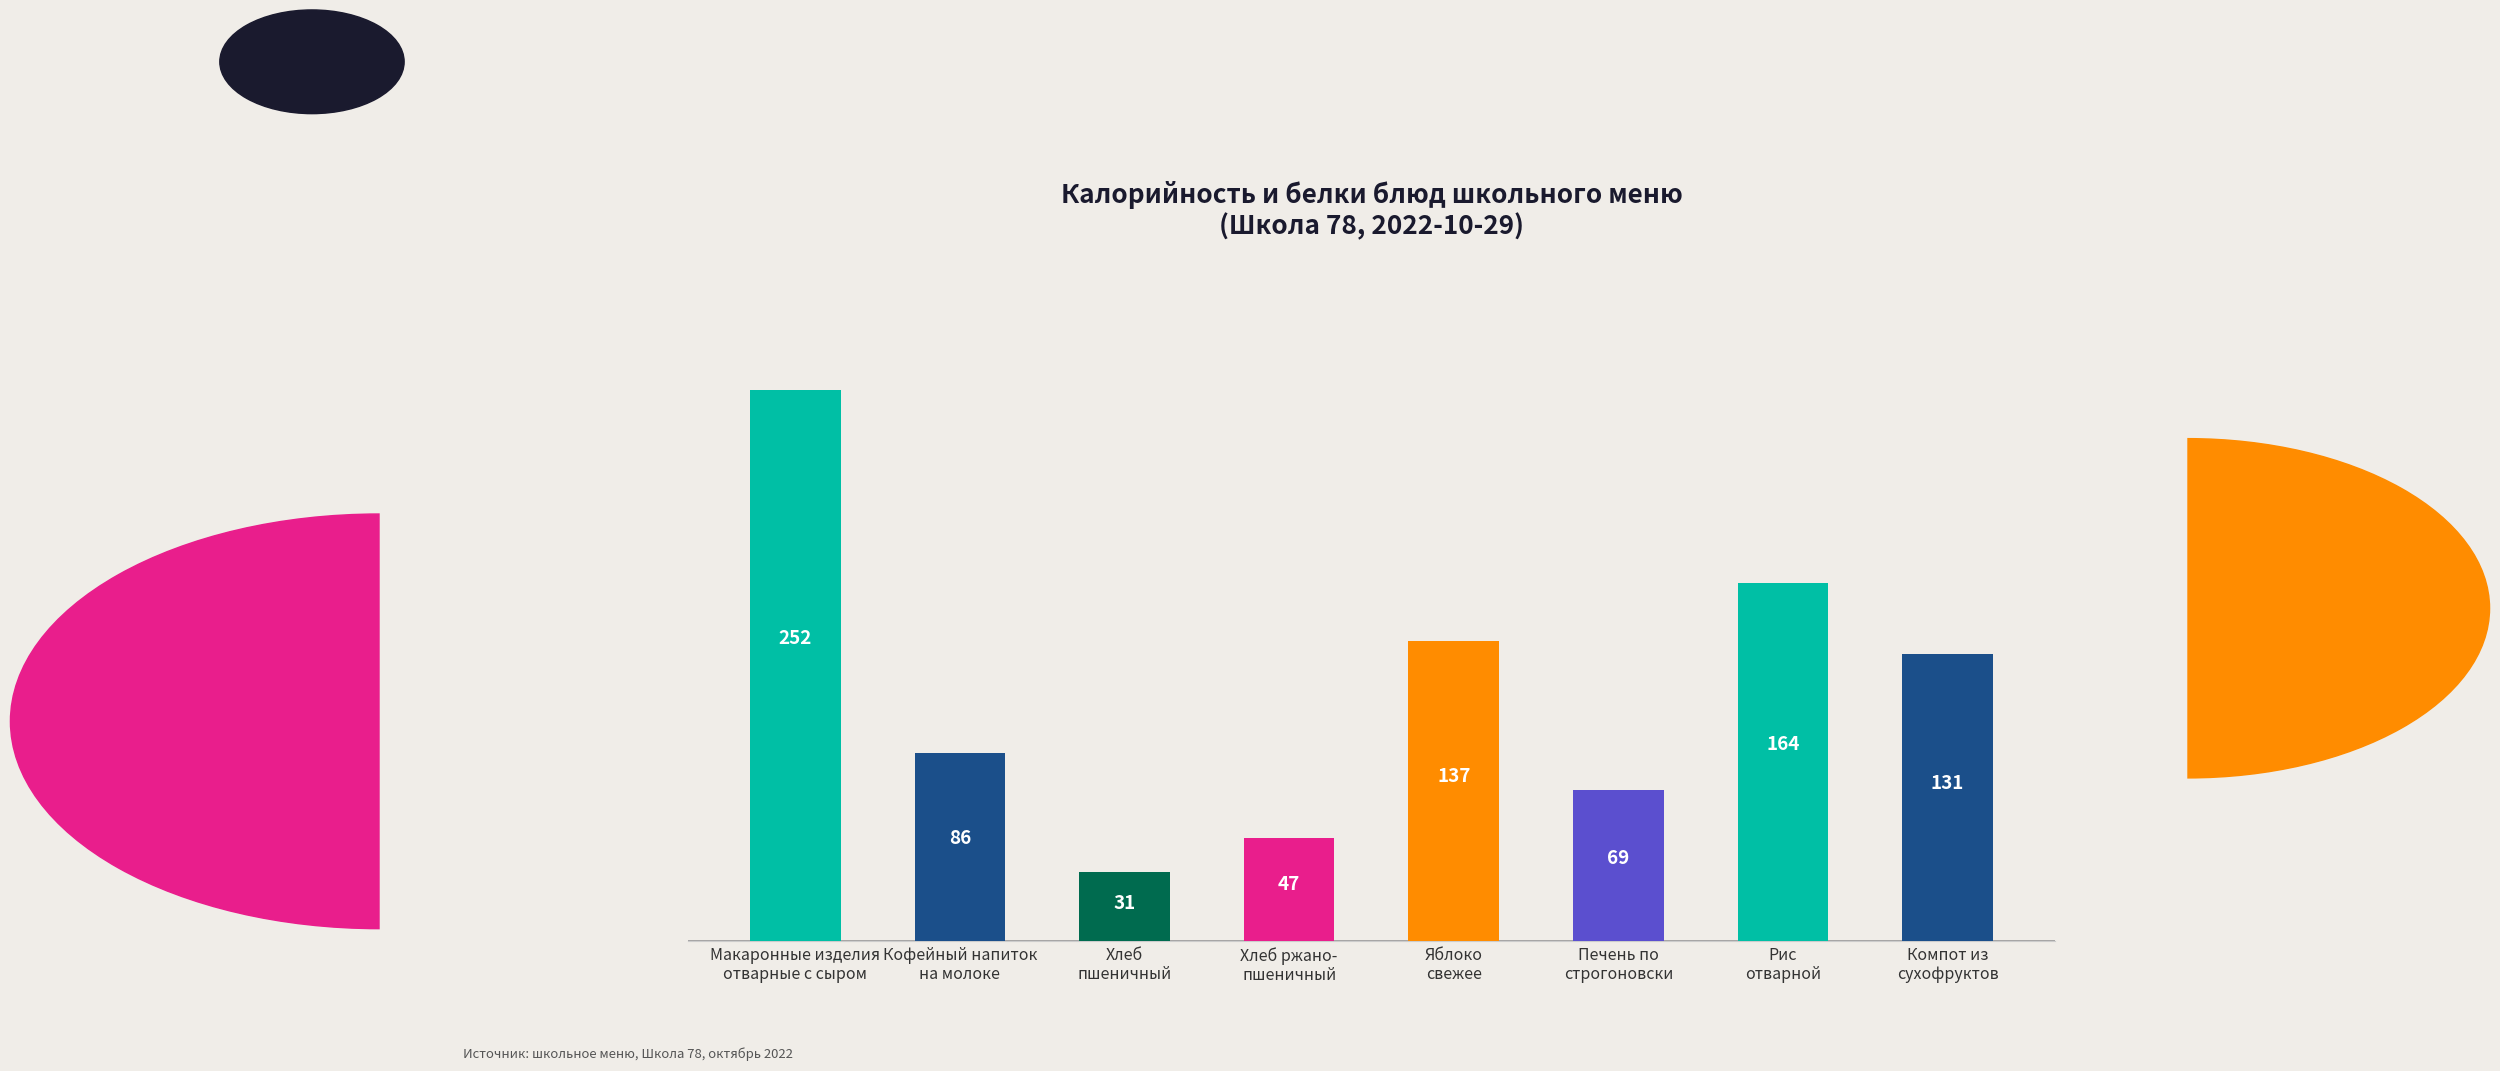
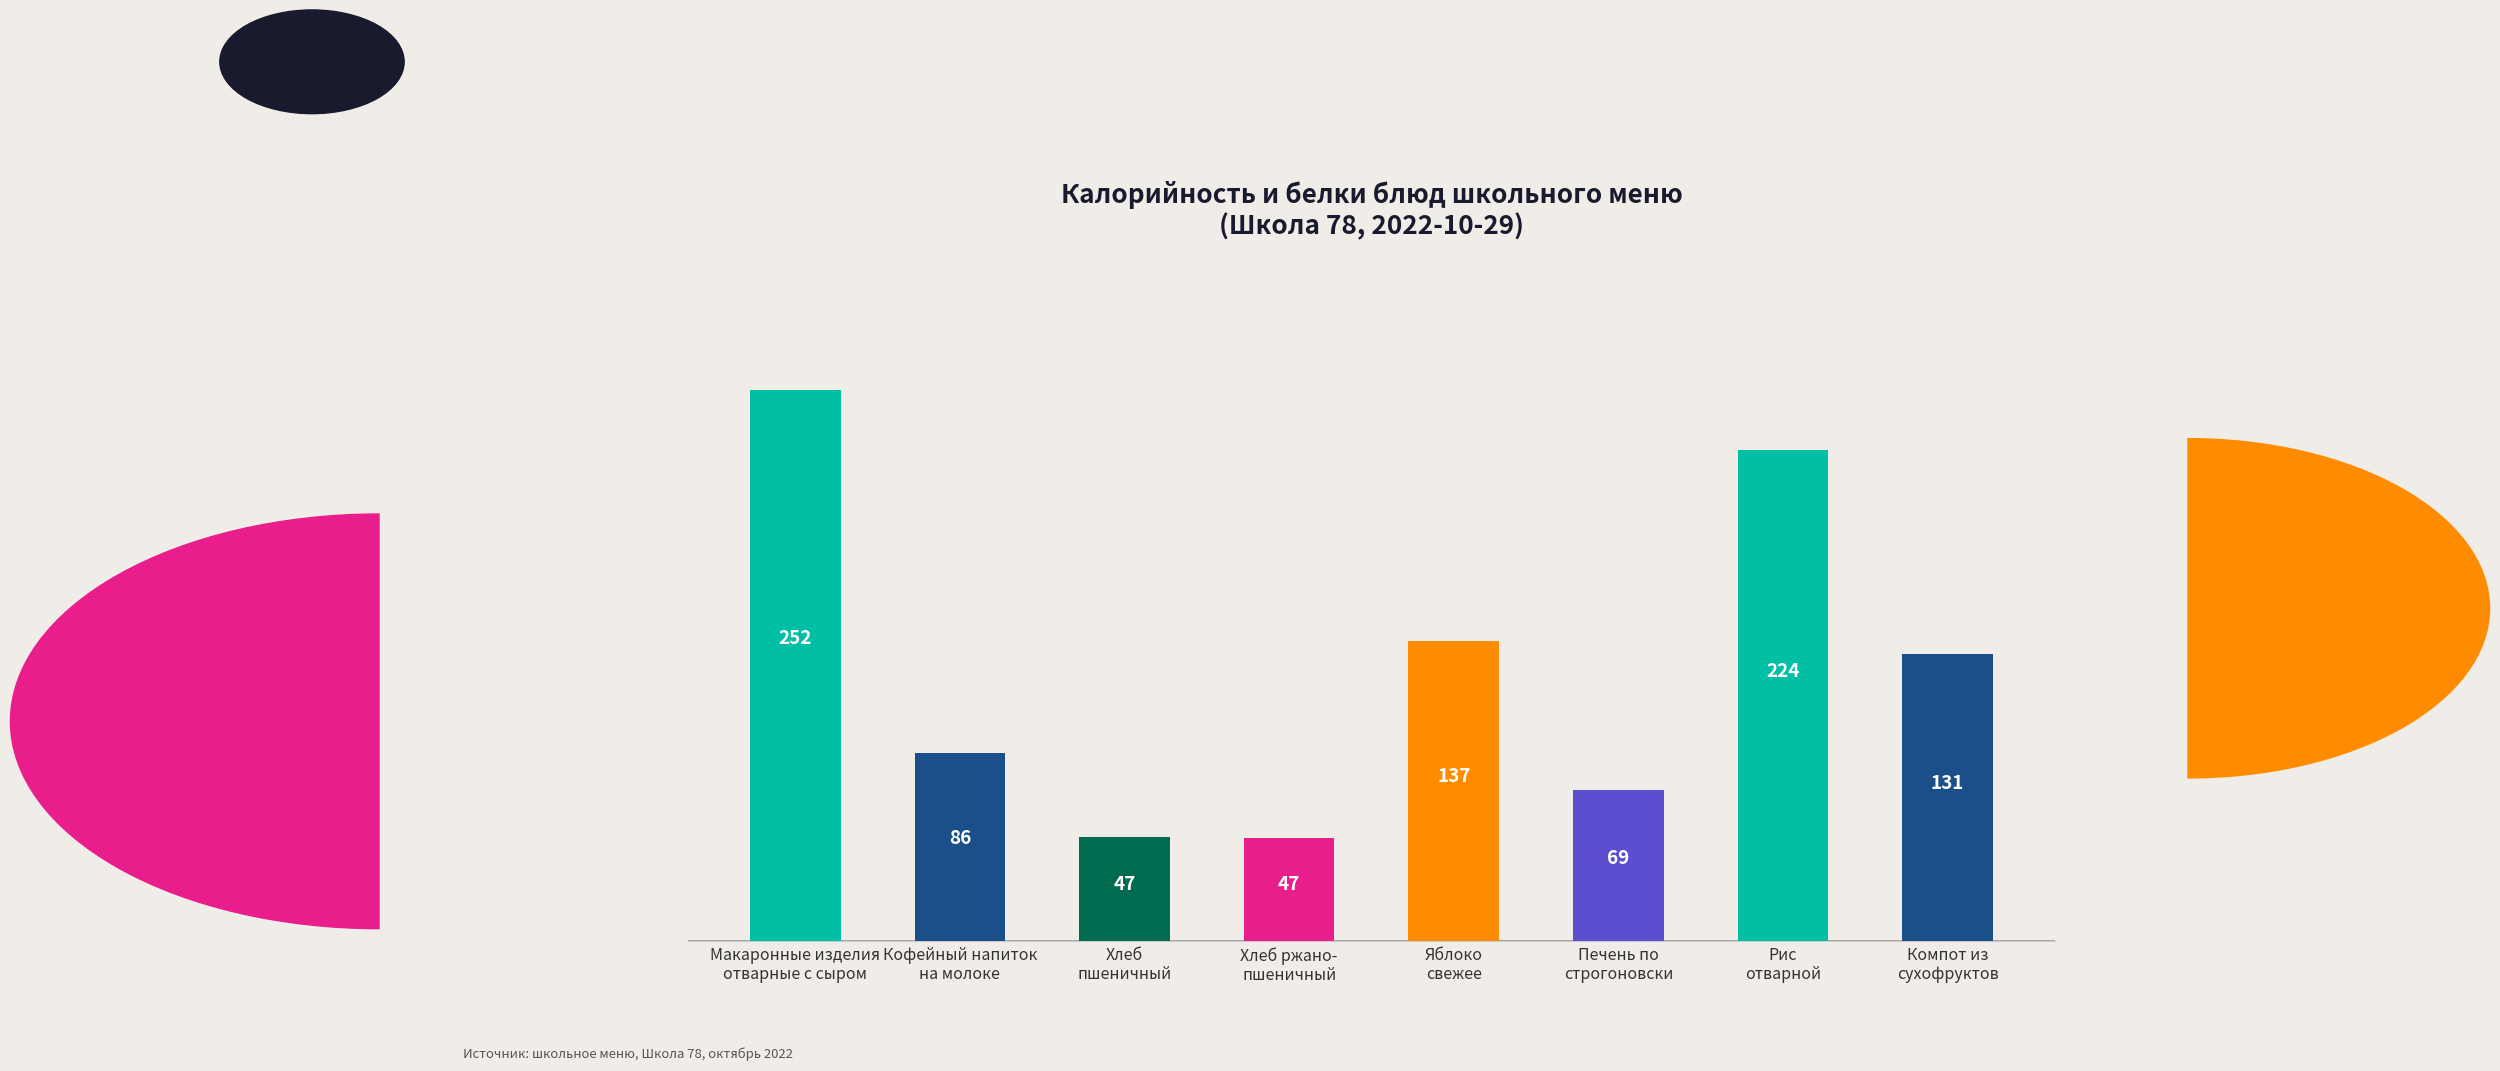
  {
    "Макаронные изделия отварные с сыром": 252,
    "Кофейный напиток на молоке": 86,
-   "Хлеб пшеничный": 31,
+   "Хлеб пшеничный": 47,
    "Хлеб ржано- пшеничный": 47,
    "Яблоко свежее": 137,
    "Печень по строгоновски": 69,
-   "Рис отварной": 164,
+   "Рис отварной": 224,
    "Компот из сухофруктов": 131
  }
